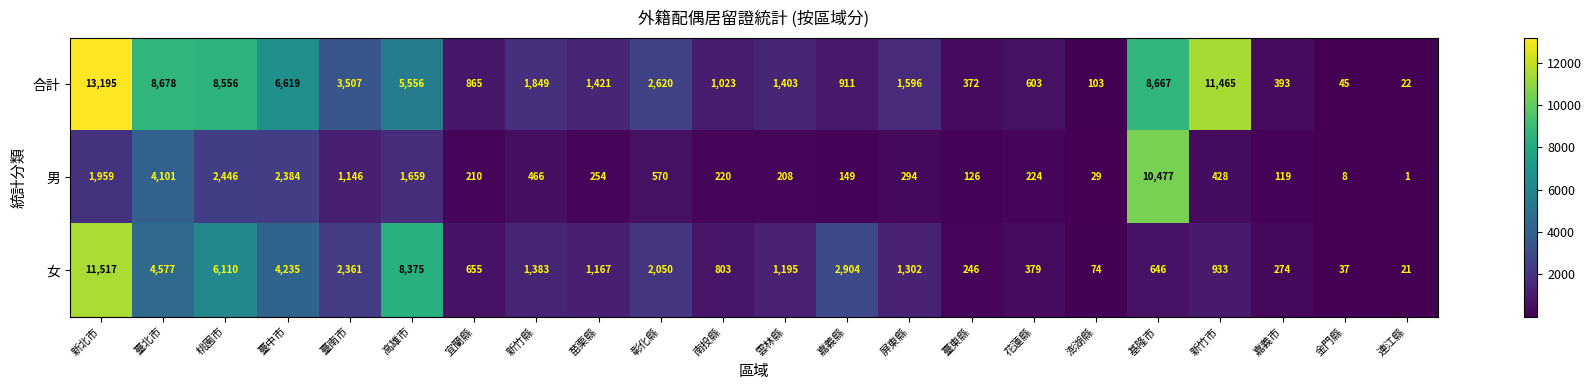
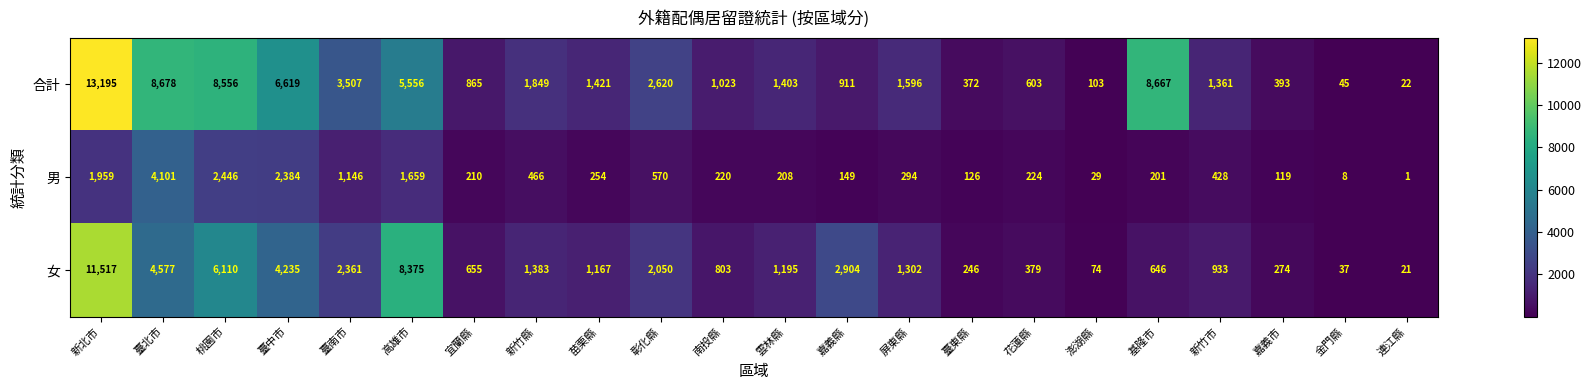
  {
    "合計": {
      "新北市": "13,195",
      "臺北市": "8,678",
      "桃園市": "8,556",
      "臺中市": "6,619",
      "臺南市": "3,507",
      "高雄市": "5,556",
      "宜蘭縣": "865",
      "新竹縣": "1,849",
      "苗栗縣": "1,421",
      "彰化縣": "2,620",
      "南投縣": "1,023",
      "雲林縣": "1,403",
      "嘉義縣": "911",
      "屏東縣": "1,596",
      "臺東縣": "372",
      "花蓮縣": "603",
      "澎湖縣": "103",
      "基隆市": "8,667",
-     "新竹市": "11,465",
+     "新竹市": "1,361",
      "嘉義市": "393",
      "金門縣": "45",
      "連江縣": "22"
    },
    "男": {
      "新北市": "1,959",
      "臺北市": "4,101",
      "桃園市": "2,446",
      "臺中市": "2,384",
      "臺南市": "1,146",
      "高雄市": "1,659",
      "宜蘭縣": "210",
      "新竹縣": "466",
      "苗栗縣": "254",
      "彰化縣": "570",
      "南投縣": "220",
      "雲林縣": "208",
      "嘉義縣": "149",
      "屏東縣": "294",
      "臺東縣": "126",
      "花蓮縣": "224",
      "澎湖縣": "29",
-     "基隆市": "10,477",
+     "基隆市": "201",
      "新竹市": "428",
      "嘉義市": "119",
      "金門縣": "8",
      "連江縣": "1"
    },
    "女": {
      "新北市": "11,517",
      "臺北市": "4,577",
      "桃園市": "6,110",
      "臺中市": "4,235",
      "臺南市": "2,361",
      "高雄市": "8,375",
      "宜蘭縣": "655",
      "新竹縣": "1,383",
      "苗栗縣": "1,167",
      "彰化縣": "2,050",
      "南投縣": "803",
      "雲林縣": "1,195",
      "嘉義縣": "2,904",
      "屏東縣": "1,302",
      "臺東縣": "246",
      "花蓮縣": "379",
      "澎湖縣": "74",
      "基隆市": "646",
      "新竹市": "933",
      "嘉義市": "274",
      "金門縣": "37",
      "連江縣": "21"
    }
  }
